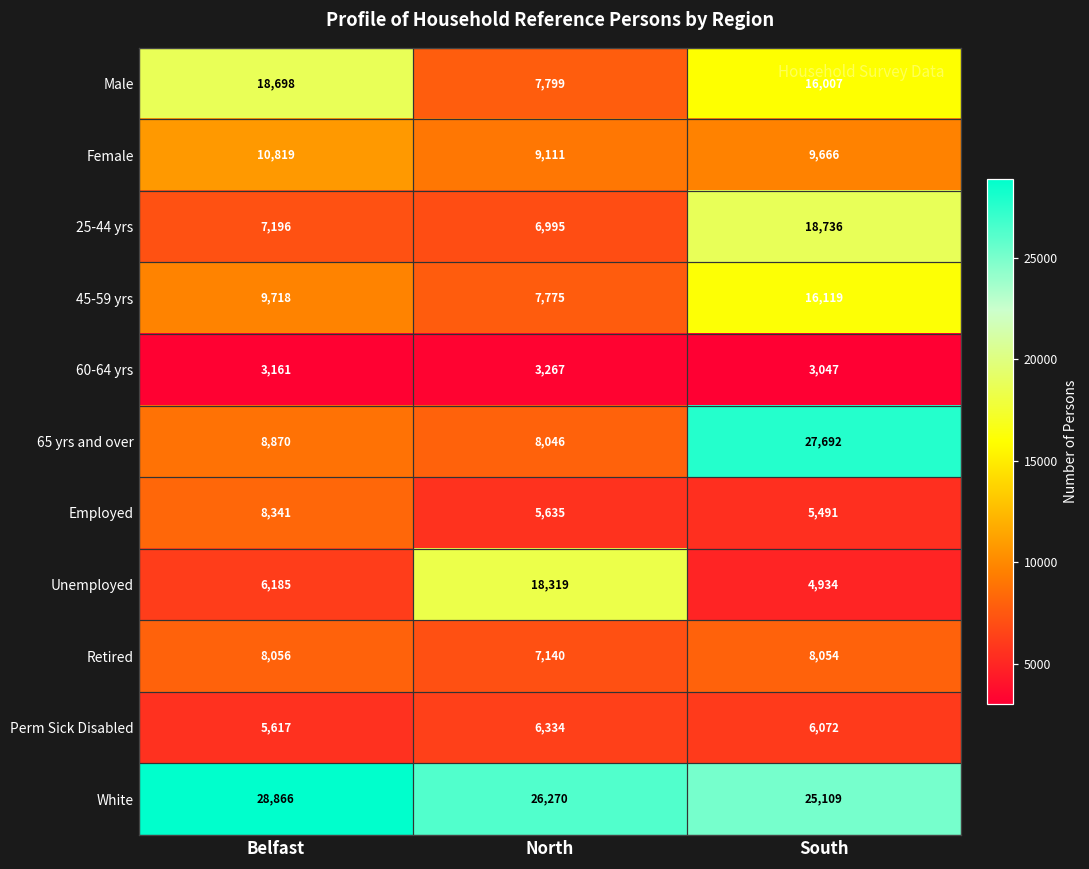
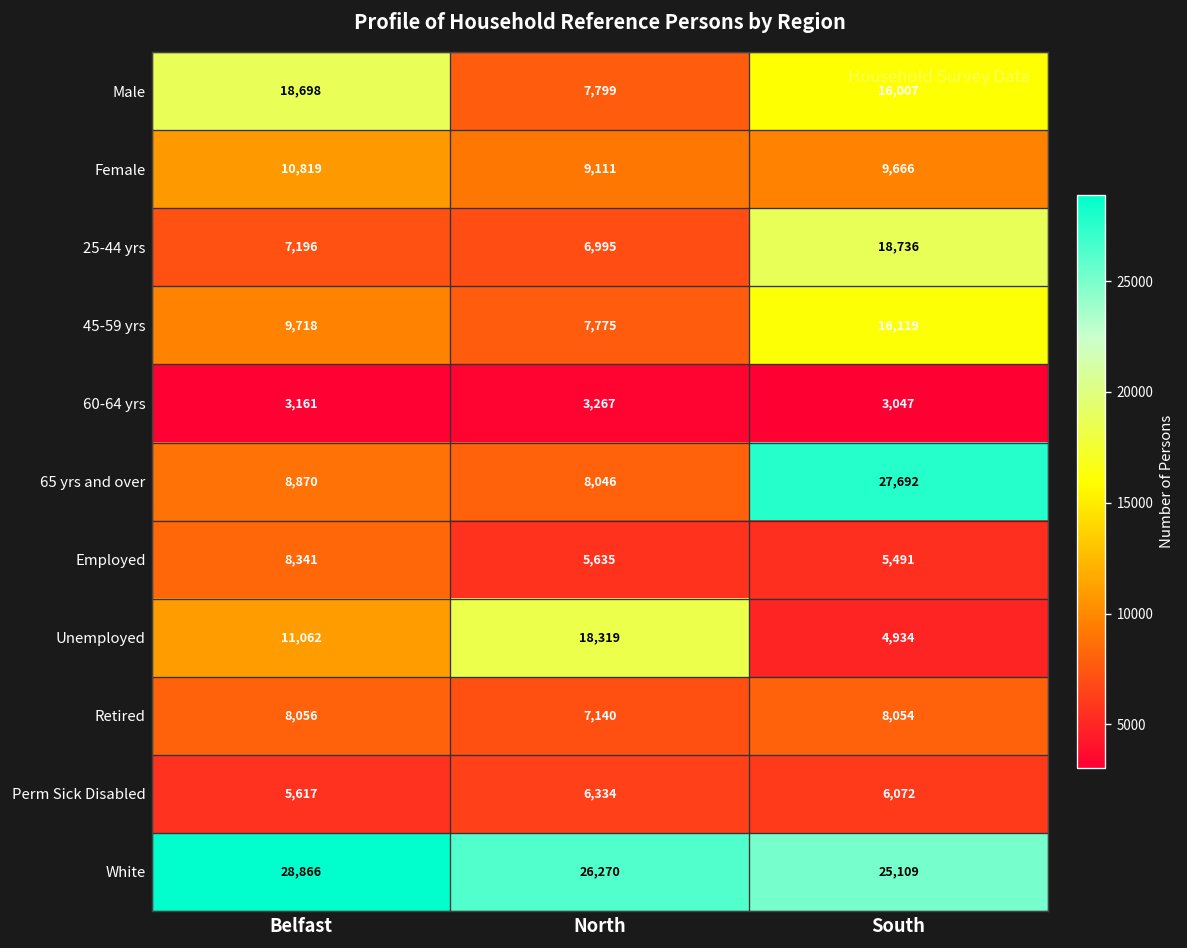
  {
    "Male": {
      "Belfast": "18,698",
      "North": "7,799"
    },
    "Female": {
      "Belfast": "10,819",
      "North": "9,111",
      "South": "9,666"
    },
    "25-44 yrs": {
      "Belfast": "7,196",
      "North": "6,995",
      "South": "18,736"
    },
    "45-59 yrs": {
      "Belfast": "9,718",
      "North": "7,775",
      "South": "16,119"
    },
    "60-64 yrs": {
      "Belfast": "3,161",
      "North": "3,267",
      "South": "3,047"
    },
    "65 yrs and over": {
      "Belfast": "8,870",
      "North": "8,046",
      "South": "27,692"
    },
    "Employed": {
      "Belfast": "8,341",
      "North": "5,635",
      "South": "5,491"
    },
    "Unemployed": {
-     "Belfast": "6,185",
+     "Belfast": "11,062",
      "North": "18,319",
      "South": "4,934"
    },
    "Retired": {
      "Belfast": "8,056",
      "North": "7,140",
      "South": "8,054"
    },
    "Perm Sick Disabled": {
      "Belfast": "5,617",
      "North": "6,334",
      "South": "6,072"
    },
    "White": {
      "Belfast": "28,866",
      "North": "26,270",
      "South": "25,109"
    }
  }
